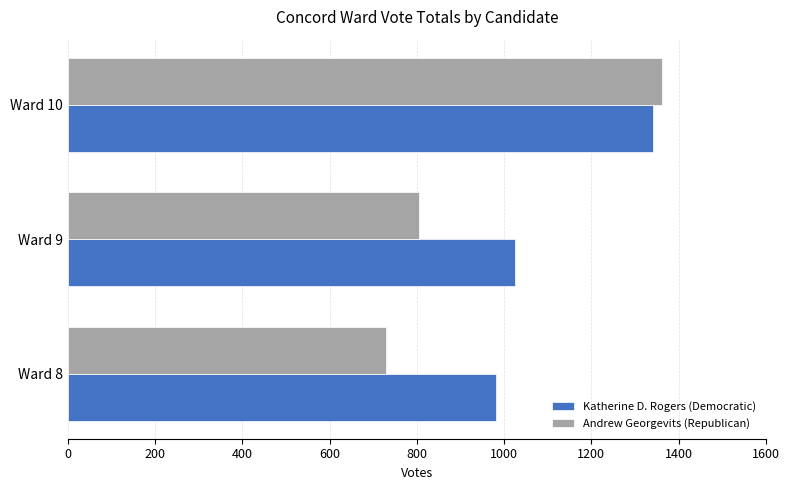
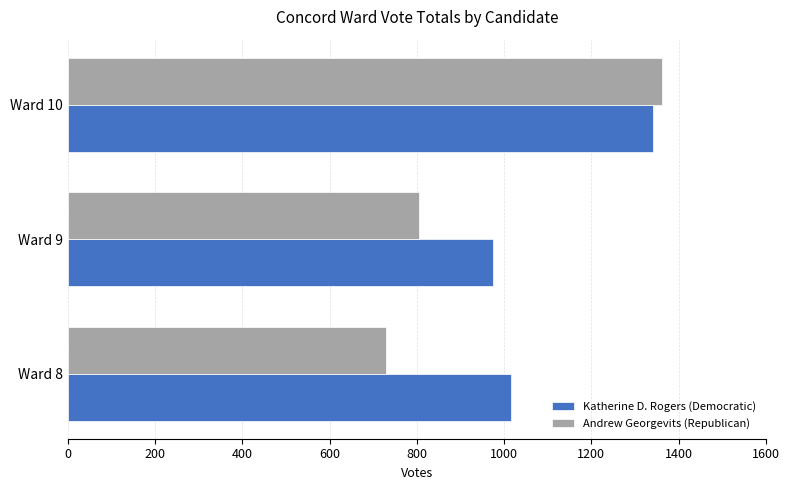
  {
    "Katherine D. Rogers (Democratic)": {
      "Ward 10": 1340,
-     "Ward 9": 1030,
-     "Ward 8": 980
+     "Ward 9": 980,
+     "Ward 8": 1020
    },
    "Andrew Georgevits (Republican)": {
      "Ward 10": 1360,
      "Ward 9": 810,
      "Ward 8": 730
    }
  }
